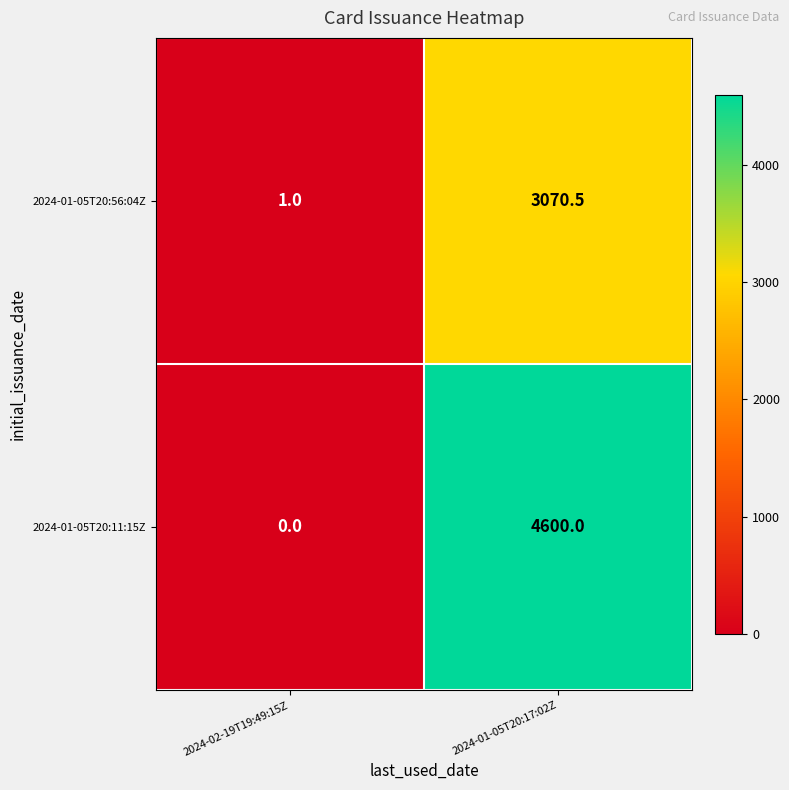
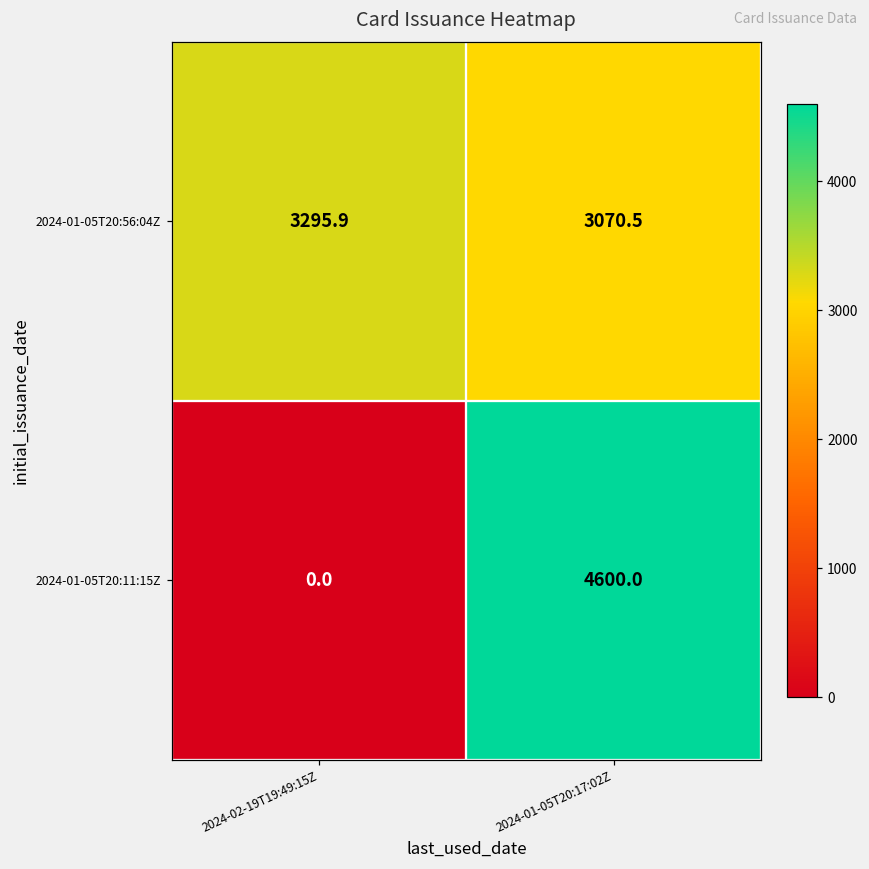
  {
    "2024-01-05T20:56:04Z": {
-     "2024-02-19T19:49:15Z": 1.0,
+     "2024-02-19T19:49:15Z": 3295.9,
      "2024-01-05T20:17:02Z": 3070.5
    },
    "2024-01-05T20:11:15Z": {
      "2024-02-19T19:49:15Z": 0.0,
      "2024-01-05T20:17:02Z": 4600.0
    }
  }
